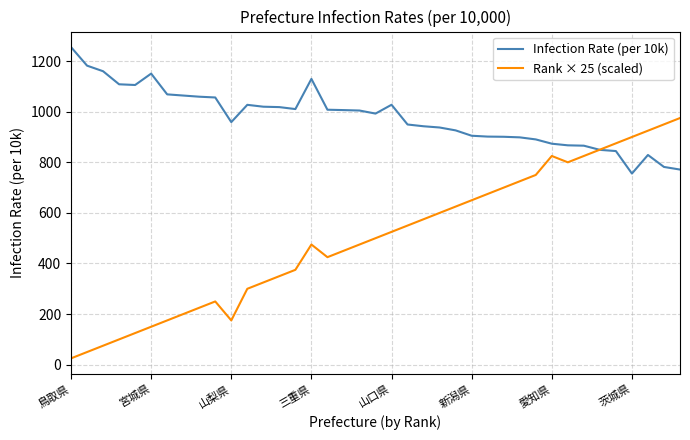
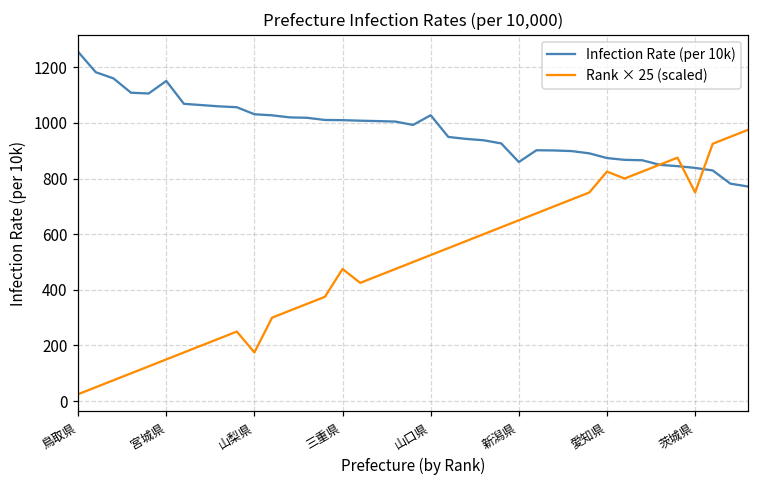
  {
    "Infection Rate (per 10k)": {
      "鳥取県": 1260,
      "宮城県": 1150,
-     "山梨県": 960,
-     "三重県": 1130,
+     "山梨県": 1030,
+     "三重県": 1010,
      "山口県": 1030,
-     "新潟県": 910,
+     "新潟県": 860,
      "愛知県": 870,
-     "茨城県": 760
+     "茨城県": 840
    },
    "Rank × 25 (scaled)": {
      "鳥取県": 30,
      "宮城県": 150,
      "山梨県": 180,
      "三重県": 480,
      "山口県": 530,
      "新潟県": 650,
      "愛知県": 830,
-     "茨城県": 900
+     "茨城県": 750
    }
  }
